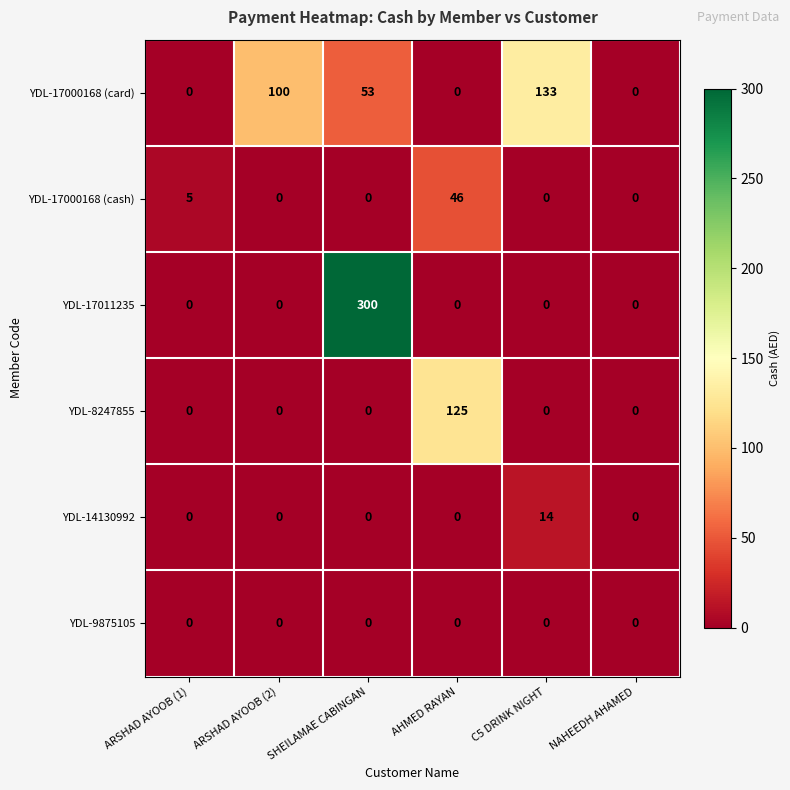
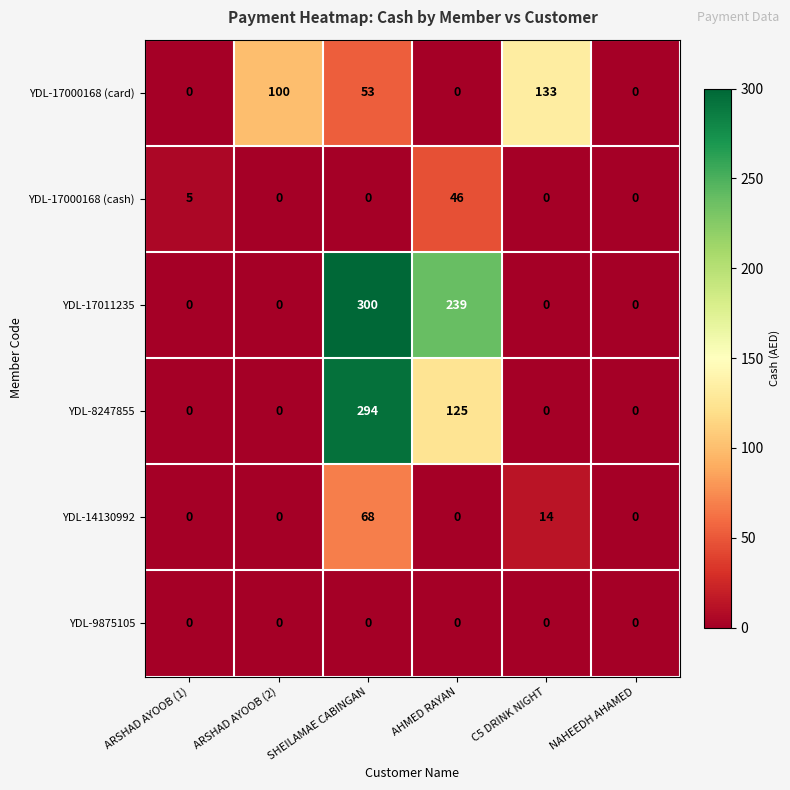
  {
    "YDL-17000168 (card)": {
      "ARSHAD AYOOB (1)": 0,
      "ARSHAD AYOOB (2)": 100,
      "SHEILAMAE CABINGAN": 53,
      "AHMED RAYAN": 0,
      "C5 DRINK NIGHT": 133,
      "NAHEEDH AHAMED": 0
    },
    "YDL-17000168 (cash)": {
      "ARSHAD AYOOB (1)": 5,
      "ARSHAD AYOOB (2)": 0,
      "SHEILAMAE CABINGAN": 0,
      "AHMED RAYAN": 46,
      "C5 DRINK NIGHT": 0,
      "NAHEEDH AHAMED": 0
    },
    "YDL-17011235": {
      "ARSHAD AYOOB (1)": 0,
      "ARSHAD AYOOB (2)": 0,
      "SHEILAMAE CABINGAN": 300,
-     "AHMED RAYAN": 0,
+     "AHMED RAYAN": 239,
      "C5 DRINK NIGHT": 0,
      "NAHEEDH AHAMED": 0
    },
    "YDL-8247855": {
      "ARSHAD AYOOB (1)": 0,
      "ARSHAD AYOOB (2)": 0,
-     "SHEILAMAE CABINGAN": 0,
+     "SHEILAMAE CABINGAN": 294,
      "AHMED RAYAN": 125,
      "C5 DRINK NIGHT": 0,
      "NAHEEDH AHAMED": 0
    },
    "YDL-14130992": {
      "ARSHAD AYOOB (1)": 0,
      "ARSHAD AYOOB (2)": 0,
-     "SHEILAMAE CABINGAN": 0,
+     "SHEILAMAE CABINGAN": 68,
      "AHMED RAYAN": 0,
      "C5 DRINK NIGHT": 14,
      "NAHEEDH AHAMED": 0
    },
    "YDL-9875105": {
      "ARSHAD AYOOB (1)": 0,
      "ARSHAD AYOOB (2)": 0,
      "SHEILAMAE CABINGAN": 0,
      "AHMED RAYAN": 0,
      "C5 DRINK NIGHT": 0,
      "NAHEEDH AHAMED": 0
    }
  }
